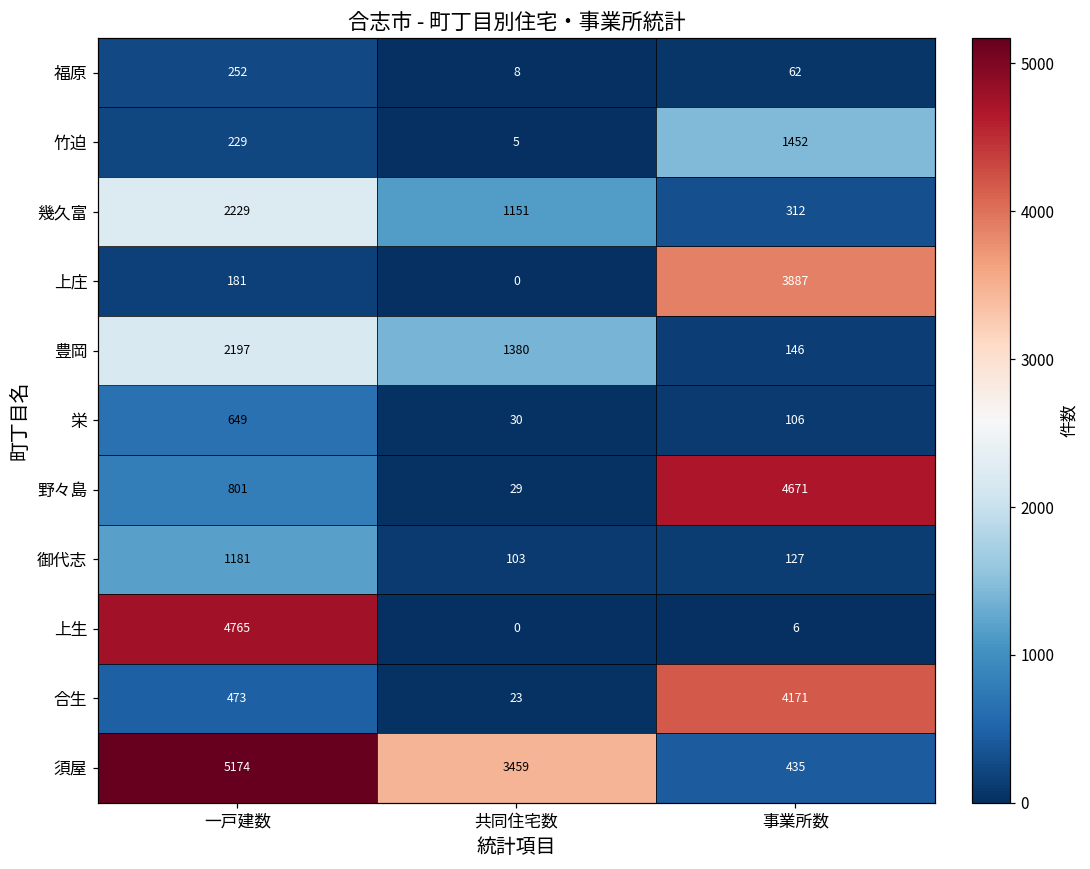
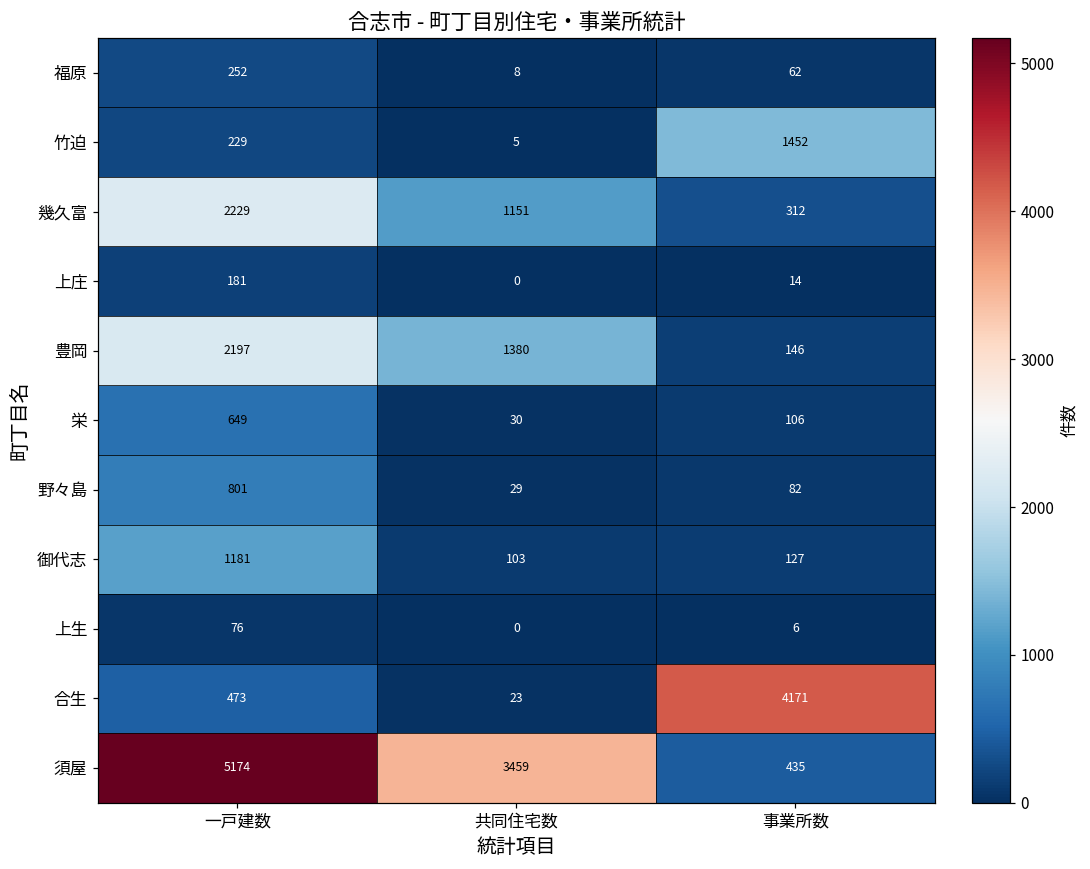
  {
    "福原": {
      "一戸建数": 252,
      "共同住宅数": 8,
      "事業所数": 62
    },
    "竹迫": {
      "一戸建数": 229,
      "共同住宅数": 5,
      "事業所数": 1452
    },
    "幾久富": {
      "一戸建数": 2229,
      "共同住宅数": 1151,
      "事業所数": 312
    },
    "上庄": {
      "一戸建数": 181,
      "共同住宅数": 0,
-     "事業所数": 3887
+     "事業所数": 14
    },
    "豊岡": {
      "一戸建数": 2197,
      "共同住宅数": 1380,
      "事業所数": 146
    },
    "栄": {
      "一戸建数": 649,
      "共同住宅数": 30,
      "事業所数": 106
    },
    "野々島": {
      "一戸建数": 801,
      "共同住宅数": 29,
-     "事業所数": 4671
+     "事業所数": 82
    },
    "御代志": {
      "一戸建数": 1181,
      "共同住宅数": 103,
      "事業所数": 127
    },
    "上生": {
-     "一戸建数": 4765,
+     "一戸建数": 76,
      "共同住宅数": 0,
      "事業所数": 6
    },
    "合生": {
      "一戸建数": 473,
      "共同住宅数": 23,
      "事業所数": 4171
    },
    "須屋": {
      "一戸建数": 5174,
      "共同住宅数": 3459,
      "事業所数": 435
    }
  }
